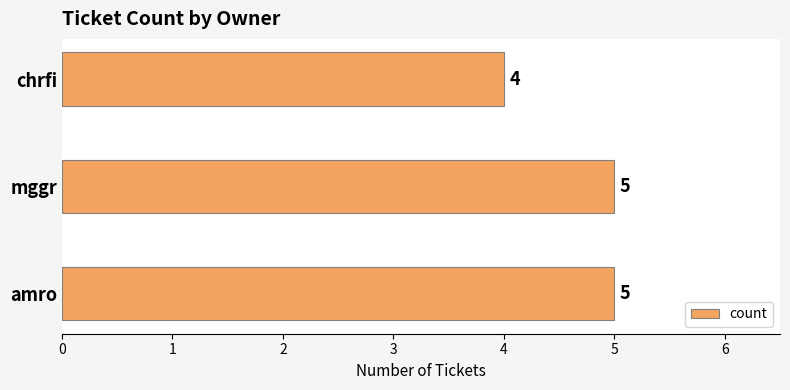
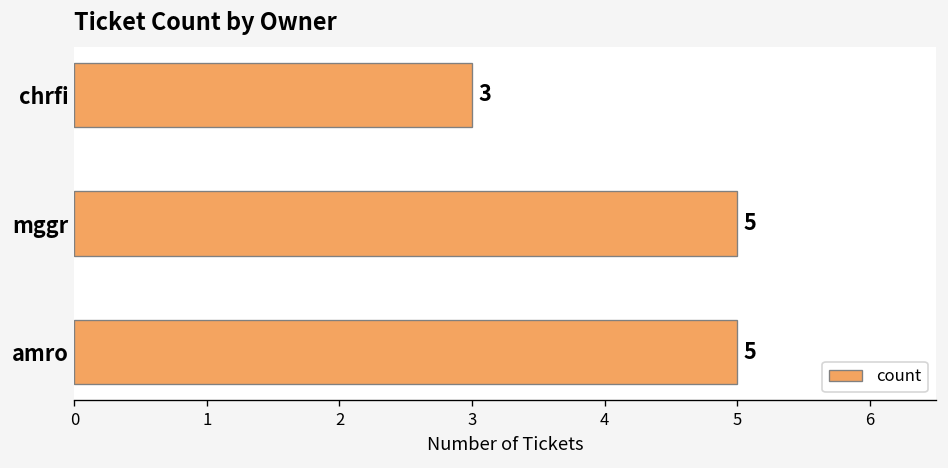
  {
-   "chrfi": 4,
+   "chrfi": 3,
    "mggr": 5,
    "amro": 5
  }
